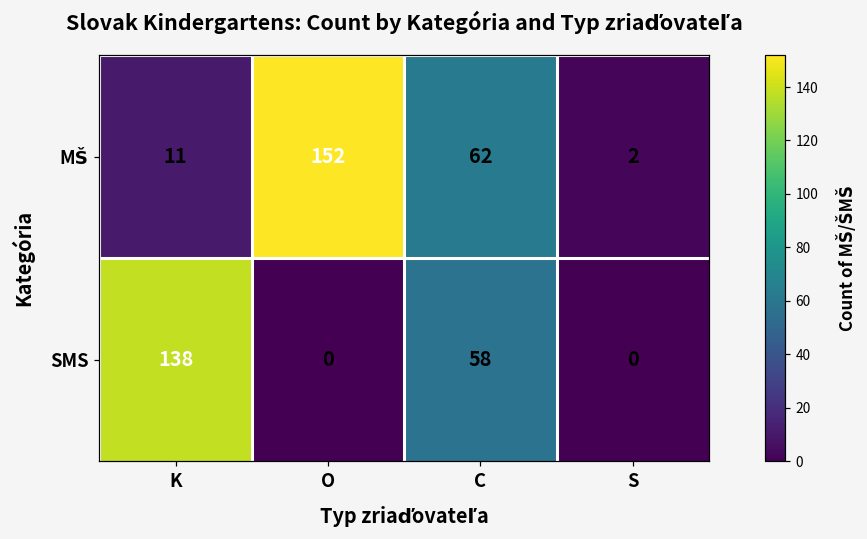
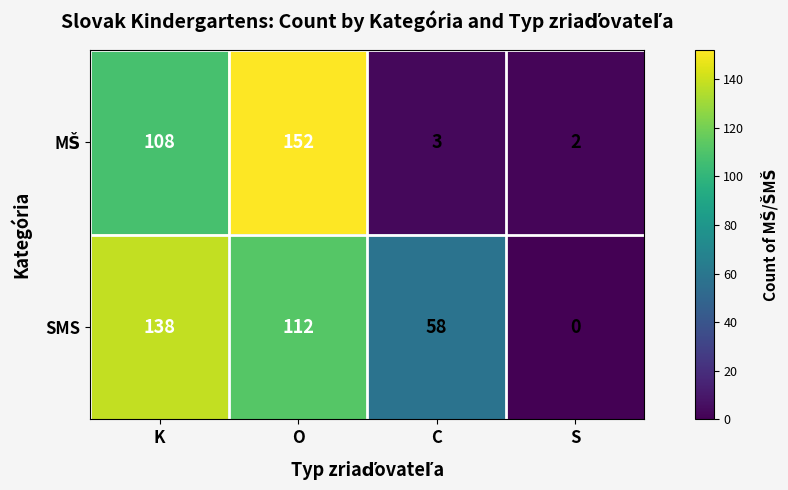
  {
    "MŠ": {
-     "K": 11,
+     "K": 108,
      "O": 152,
-     "C": 62,
+     "C": 3,
      "S": 2
    },
    "SMS": {
      "K": 138,
-     "O": 0,
+     "O": 112,
      "C": 58,
      "S": 0
    }
  }
